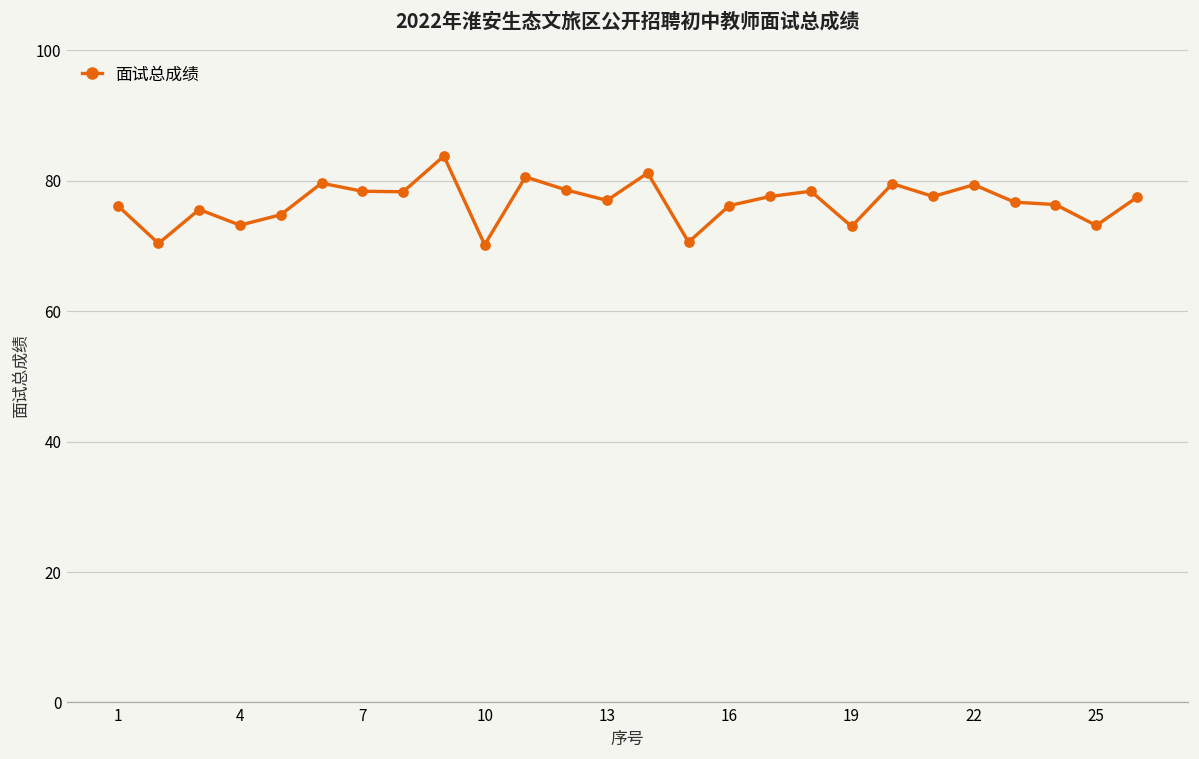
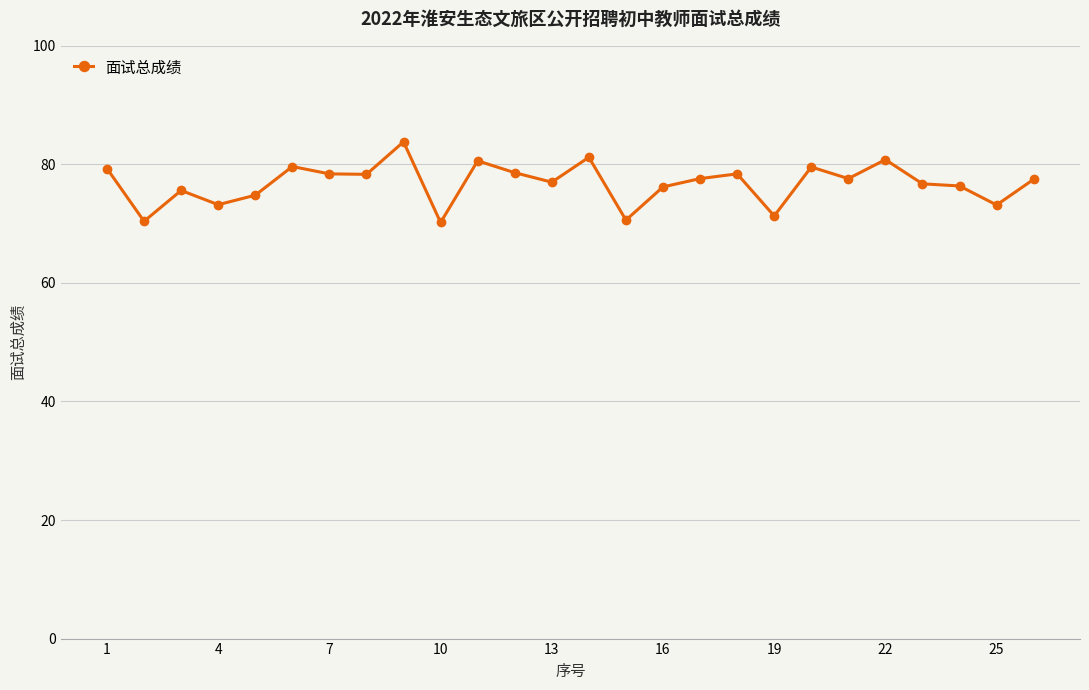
  {
-   "1": 76,
+   "1": 79,
    "4": 73,
    "7": 78,
    "10": 70,
    "13": 77,
    "16": 76,
-   "19": 73,
-   "22": 79,
+   "19": 71,
+   "22": 81,
    "25": 73
  }
